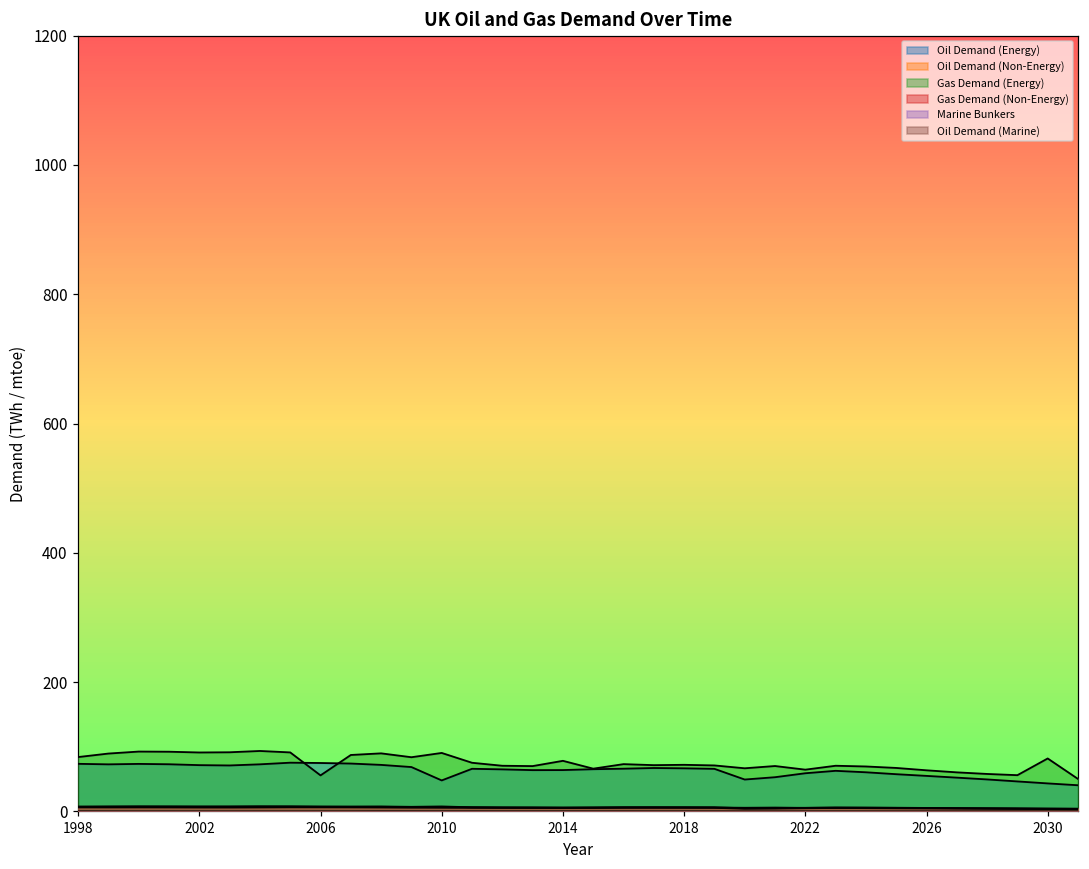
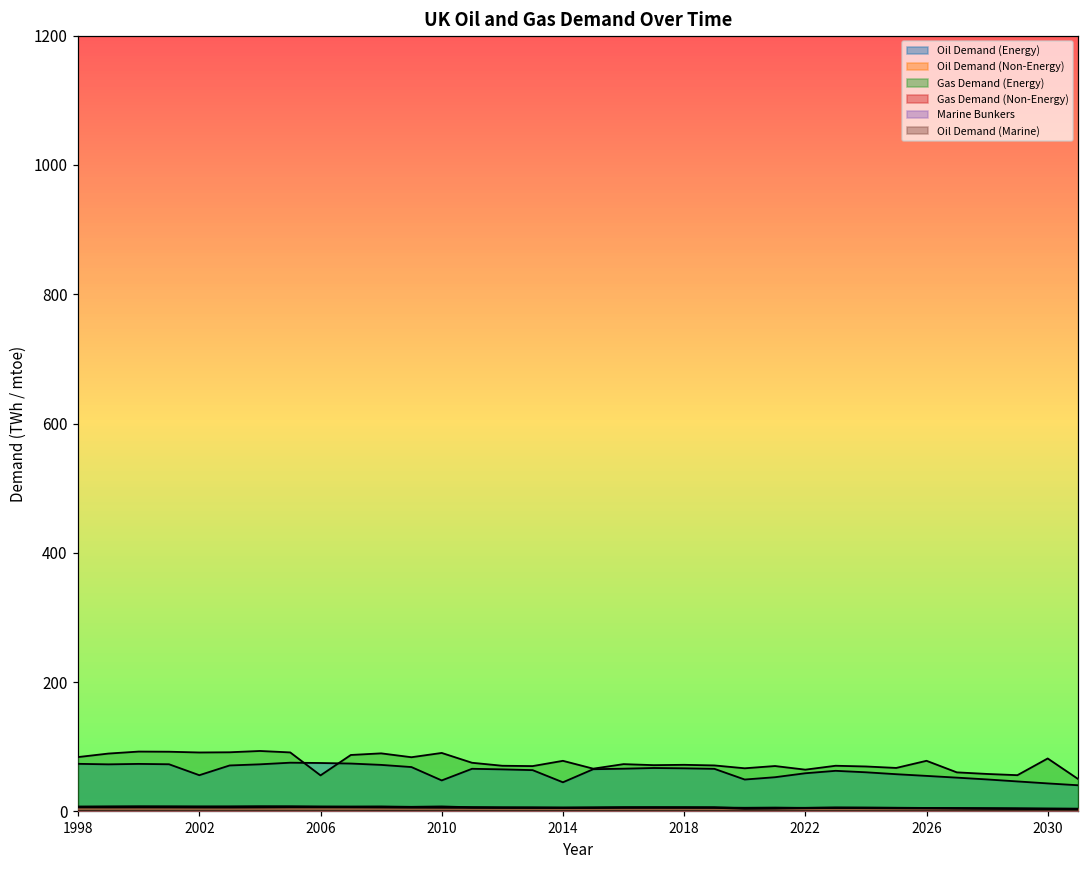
  {
    "Oil Demand (Energy)": {
      "1998": 70,
-     "2002": 70,
+     "2002": 60,
      "2006": 70,
      "2010": 50,
-     "2014": 60,
+     "2014": 50,
      "2018": 70,
      "2022": 60,
      "2026": 60,
      "2030": 40
    },
    "Gas Demand (Energy)": {
      "1998": 80,
      "2002": 90,
      "2006": 60,
      "2010": 90,
      "2014": 80,
      "2018": 70,
      "2022": 60,
-     "2026": 60,
+     "2026": 80,
      "2030": 80
    },
    "Marine Bunkers": {
      "1998": 0,
      "2002": 0,
      "2006": 0,
      "2010": 0,
      "2014": 0,
      "2018": 0,
      "2022": 0,
      "2026": 0
    }
  }
